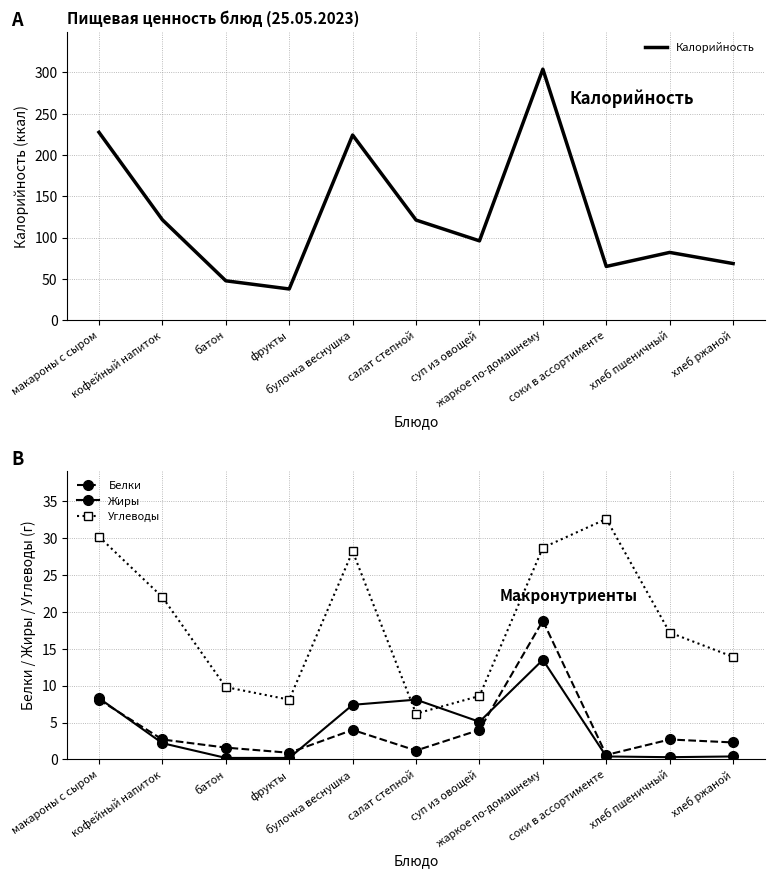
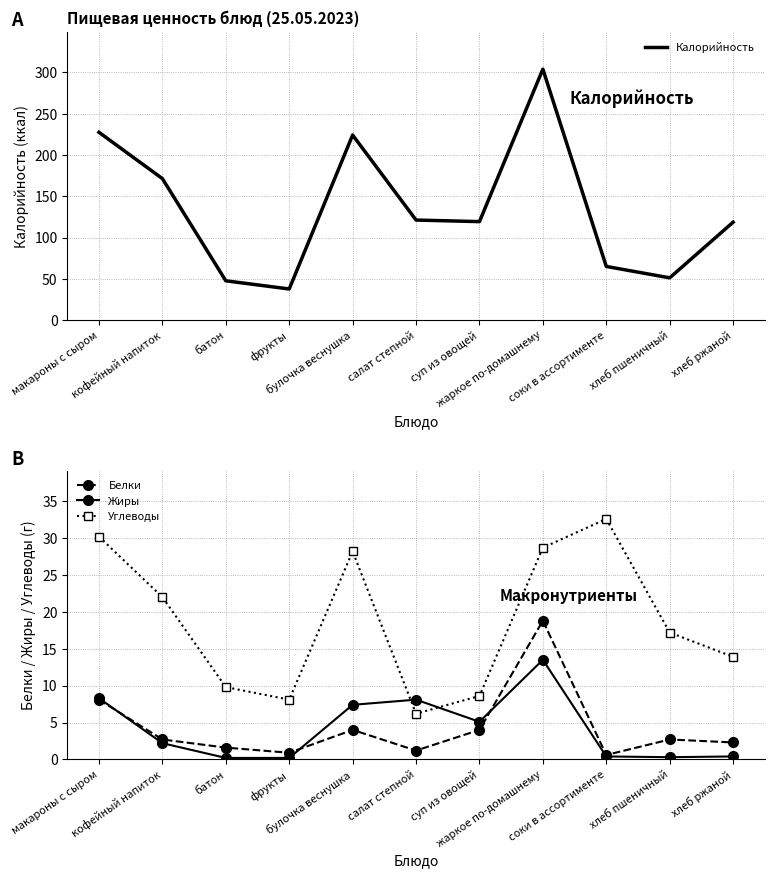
  {
    "Пищевая ценность блюд (25.05.2023)": {
      "макароны с сыром": 230,
-     "кофейный напиток": 120,
+     "кофейный напиток": 170,
      "батон": 50,
      "фрукты": 40,
      "булочка веснушка": 220,
      "салат степной": 120,
-     "суп из овощей": 100,
+     "суп из овощей": 120,
      "жаркое по-домашнему": 300,
      "соки в ассортименте": 70,
-     "хлеб пшеничный": 80,
-     "хлеб ржаной": 70
+     "хлеб пшеничный": 50,
+     "хлеб ржаной": 120
    }
  }
